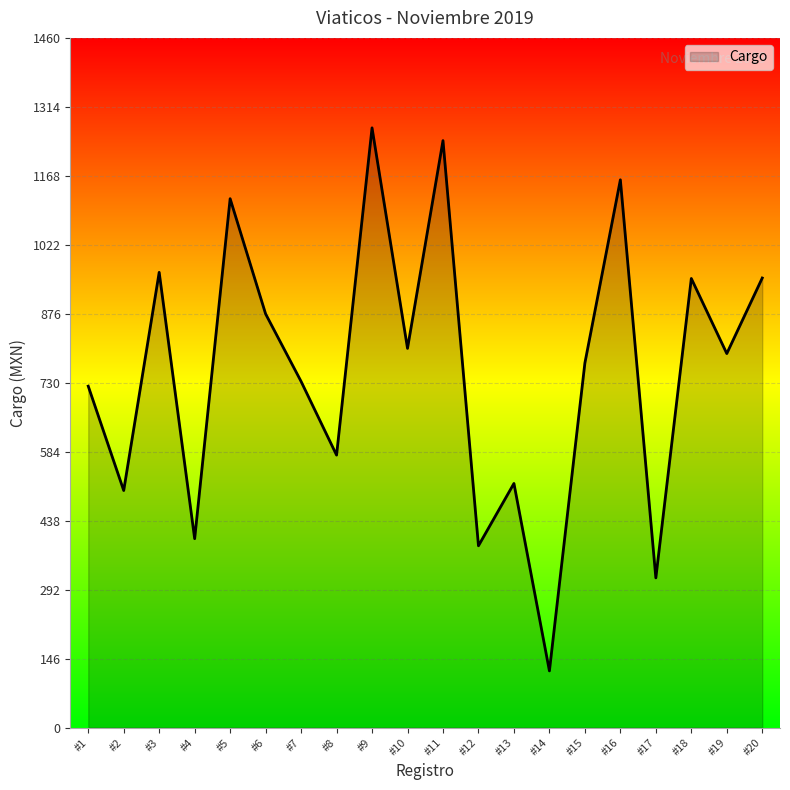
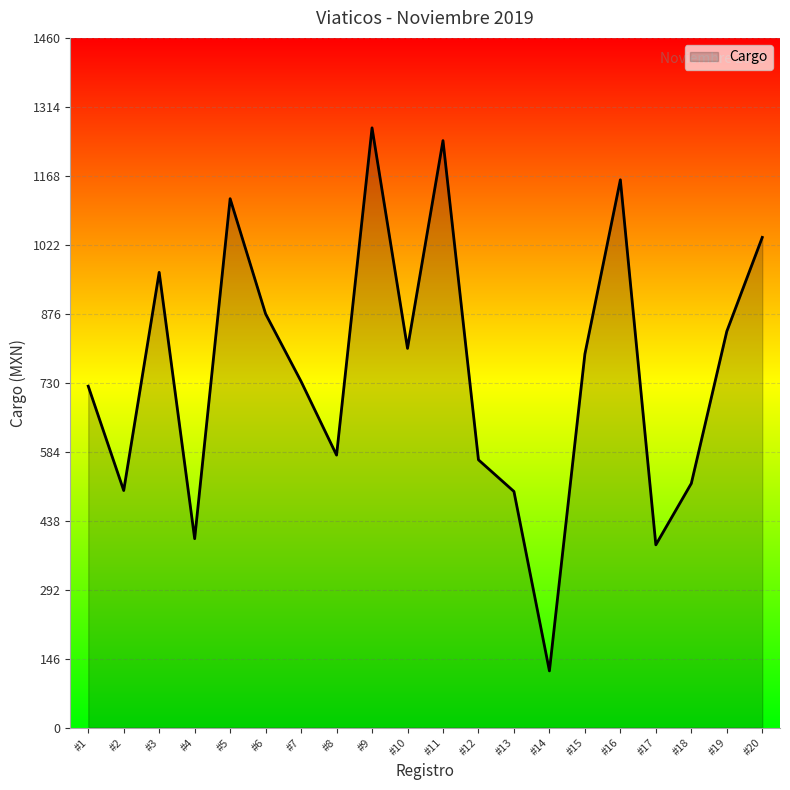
  {
    "#1": 720,
    "#2": 500,
    "#3": 960,
    "#4": 400,
    "#5": 1120,
    "#6": 880,
    "#7": 730,
    "#8": 580,
    "#9": 1270,
    "#10": 800,
    "#11": 1240,
-   "#12": 390,
-   "#13": 520,
+   "#12": 570,
+   "#13": 500,
    "#14": 120,
-   "#15": 770,
+   "#15": 790,
    "#16": 1160,
-   "#17": 320,
-   "#18": 950,
-   "#19": 790,
-   "#20": 950
+   "#17": 390,
+   "#18": 520,
+   "#19": 840,
+   "#20": 1040
  }
